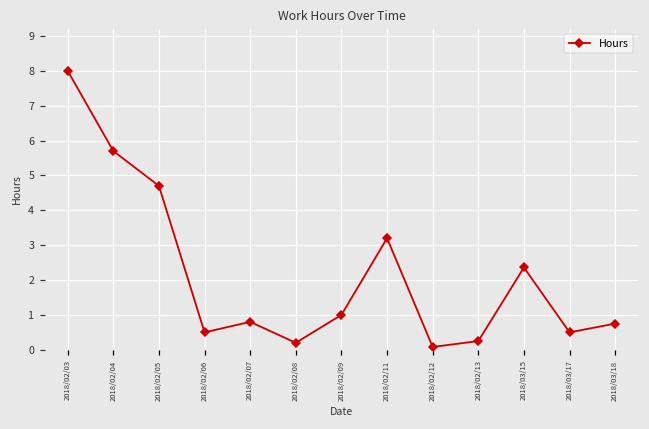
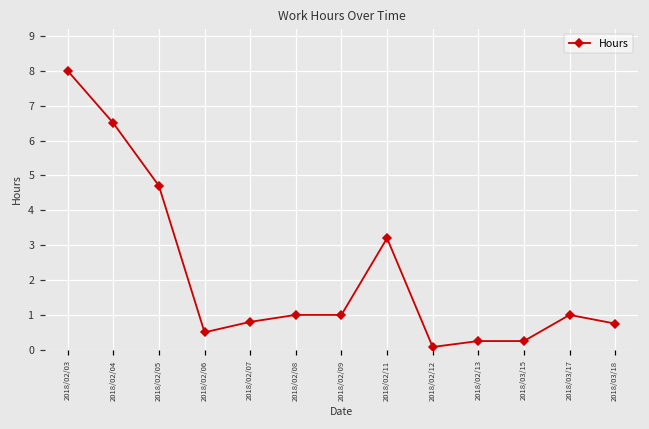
  {
    "2018/02/03": 8.0,
-   "2018/02/04": 5.7,
+   "2018/02/04": 6.5,
    "2018/02/05": 4.7,
    "2018/02/06": 0.5,
    "2018/02/07": 0.8,
-   "2018/02/08": 0.2,
+   "2018/02/08": 1.0,
    "2018/02/09": 1.0,
    "2018/02/11": 3.2,
    "2018/02/12": 0.1,
    "2018/02/13": 0.3,
-   "2018/03/15": 2.4,
-   "2018/03/17": 0.5,
+   "2018/03/15": 0.3,
+   "2018/03/17": 1.0,
    "2018/03/18": 0.8
  }
